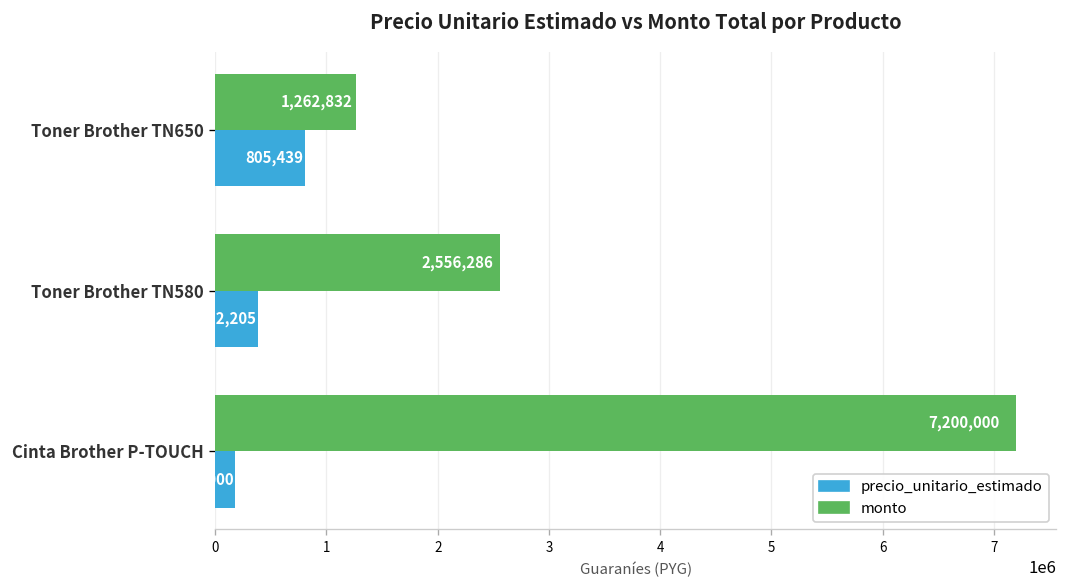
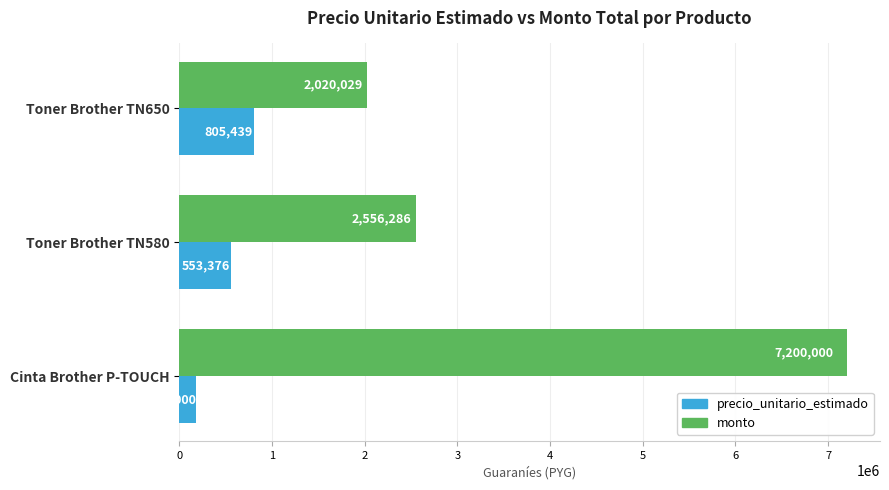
  {
    "precio_unitario_estimado": {
      "Toner Brother TN650": "805,439",
-     "Toner Brother TN580": "382,205"
+     "Toner Brother TN580": "553,376"
    },
    "monto": {
-     "Toner Brother TN650": "1,262,832",
+     "Toner Brother TN650": "2,020,029",
      "Toner Brother TN580": "2,556,286",
      "Cinta Brother P-TOUCH": "7,200,000"
    }
  }
